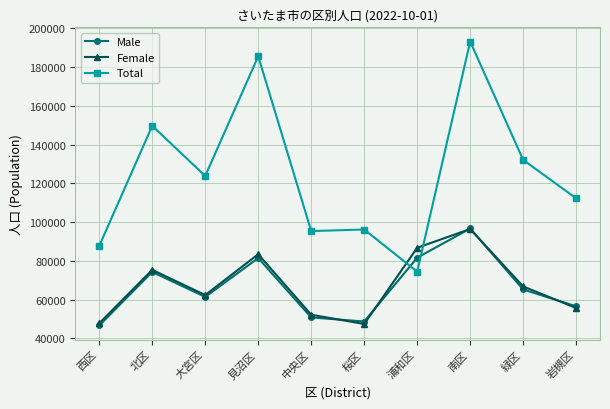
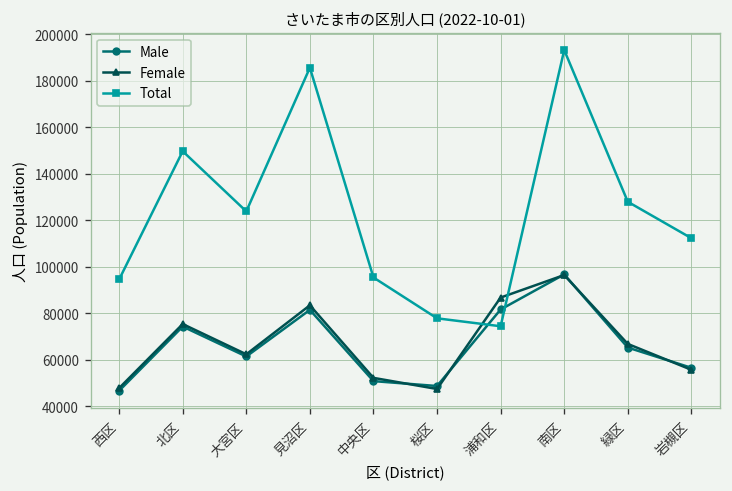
  {
    "Total": {
-     "西区": 88000,
+     "西区": 95000,
      "北区": 150000,
      "大宮区": 124000,
      "見沼区": 186000,
      "中央区": 95000,
-     "桜区": 96000,
+     "桜区": 78000,
      "浦和区": 74000,
      "南区": 193000,
-     "緑区": 132000,
+     "緑区": 128000,
      "岩槻区": 112000
    }
  }
